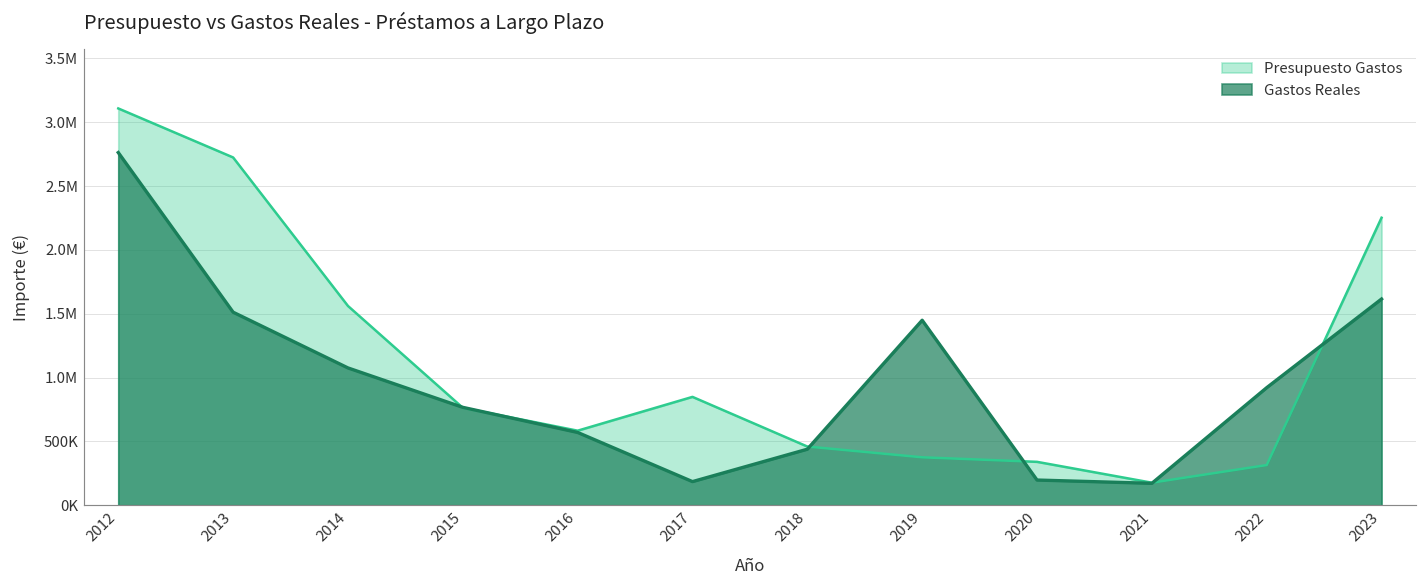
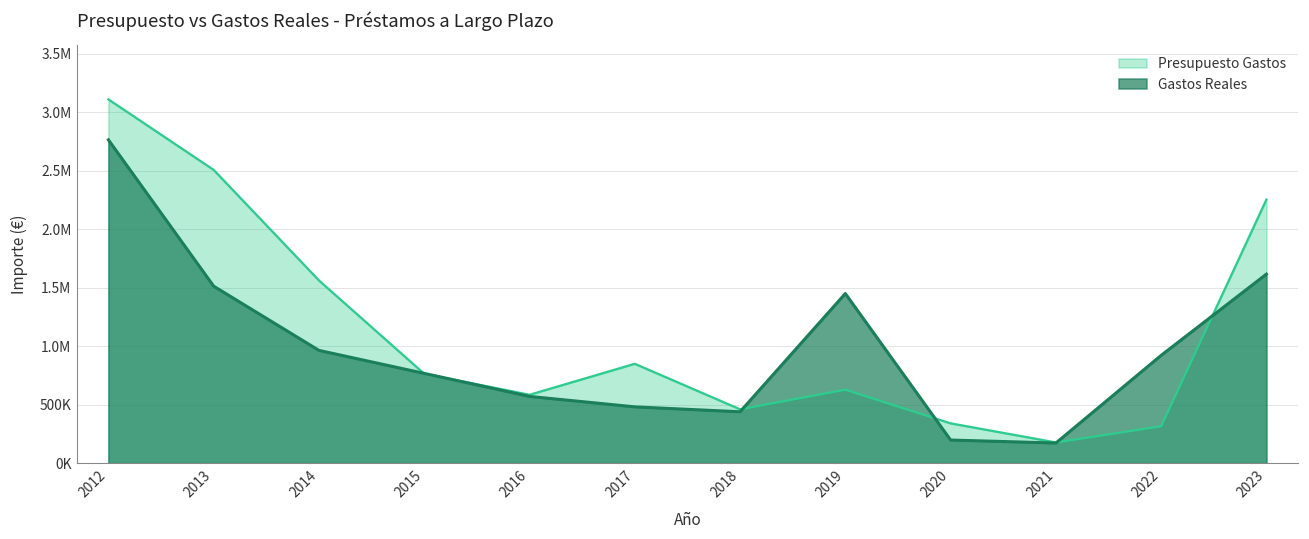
  {
    "Presupuesto Gastos": {
      "2012": 3110000,
-     "2013": 2720000,
+     "2013": 2510000,
      "2014": 1560000,
      "2017": 850000,
-     "2019": 380000,
+     "2019": 630000,
      "2020": 340000,
      "2022": 310000,
      "2023": 2250000
    },
    "Gastos Reales": {
      "2012": 2760000,
      "2013": 1510000,
-     "2014": 1080000,
-     "2017": 190000,
+     "2014": 960000,
+     "2017": 480000,
      "2019": 1450000,
      "2020": 200000,
      "2022": 920000,
      "2023": 1620000
    }
  }
